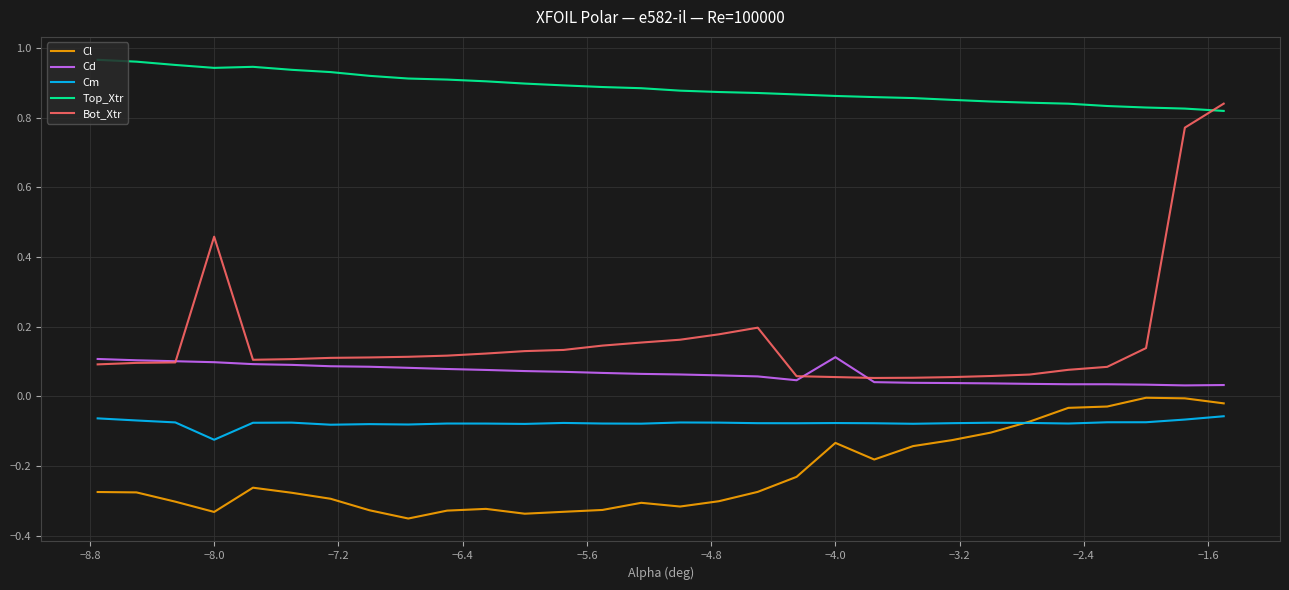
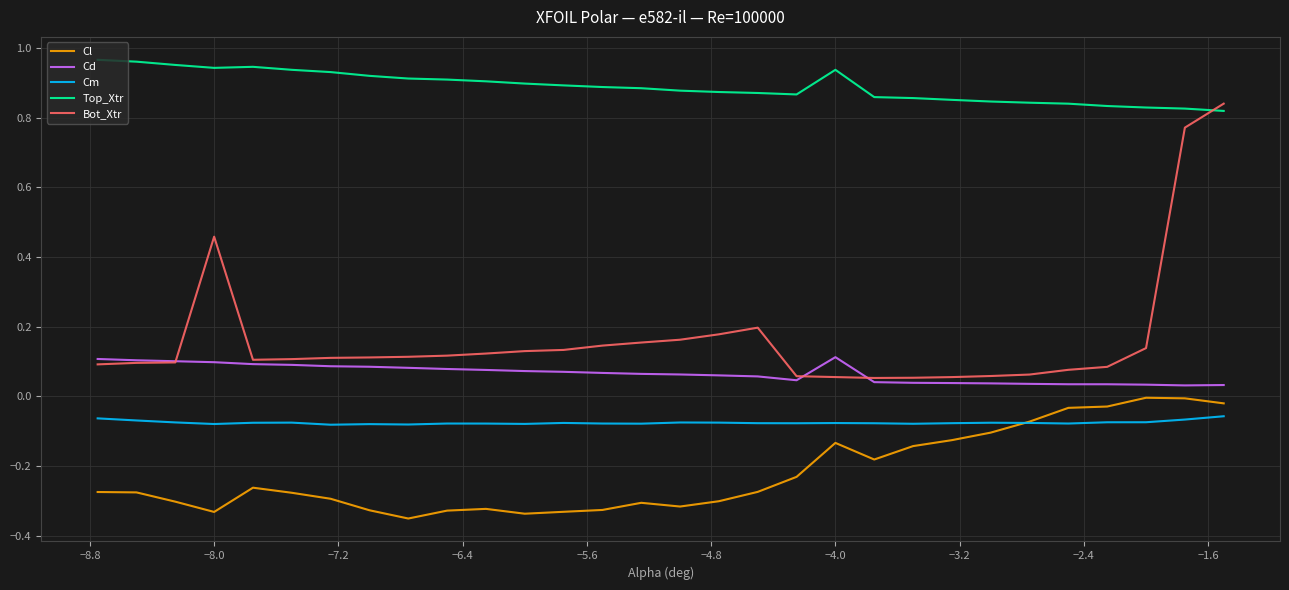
  {
    "Cl": {
      "−8.0": -0.33,
      "−4.0": -0.13
    },
    "Cd": {
      "−8.0": 0.10,
      "−4.0": 0.11
    },
    "Cm": {
-     "−8.0": -0.13,
+     "−8.0": -0.08,
      "−4.0": -0.08
    },
    "Top_Xtr": {
      "−8.0": 0.94,
-     "−4.0": 0.86
+     "−4.0": 0.94
    },
    "Bot_Xtr": {
      "−8.0": 0.46,
      "−4.0": 0.06
    }
  }
